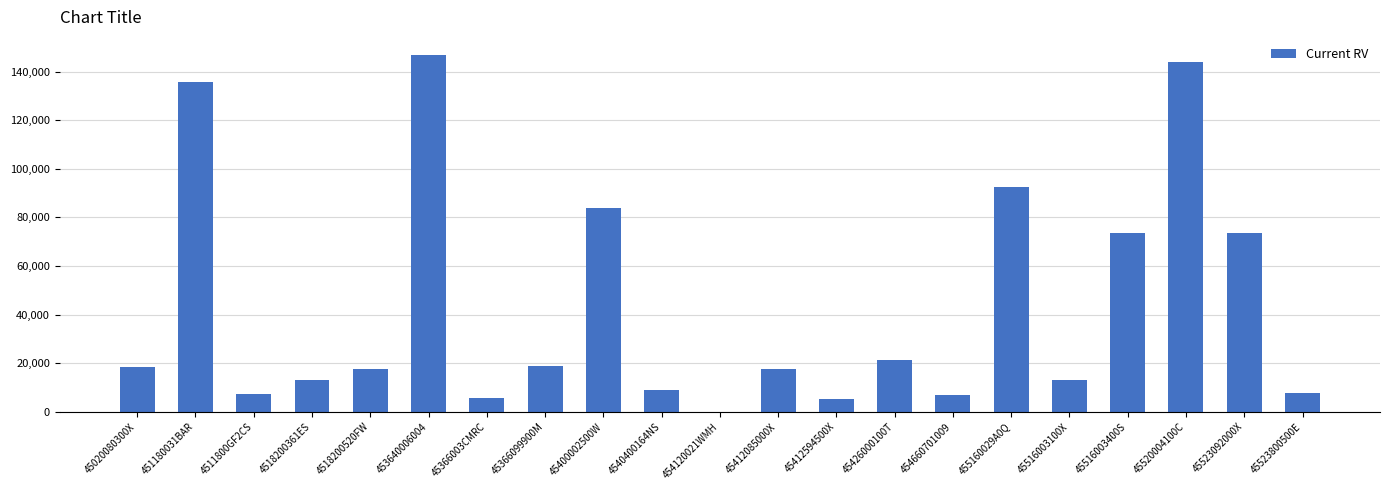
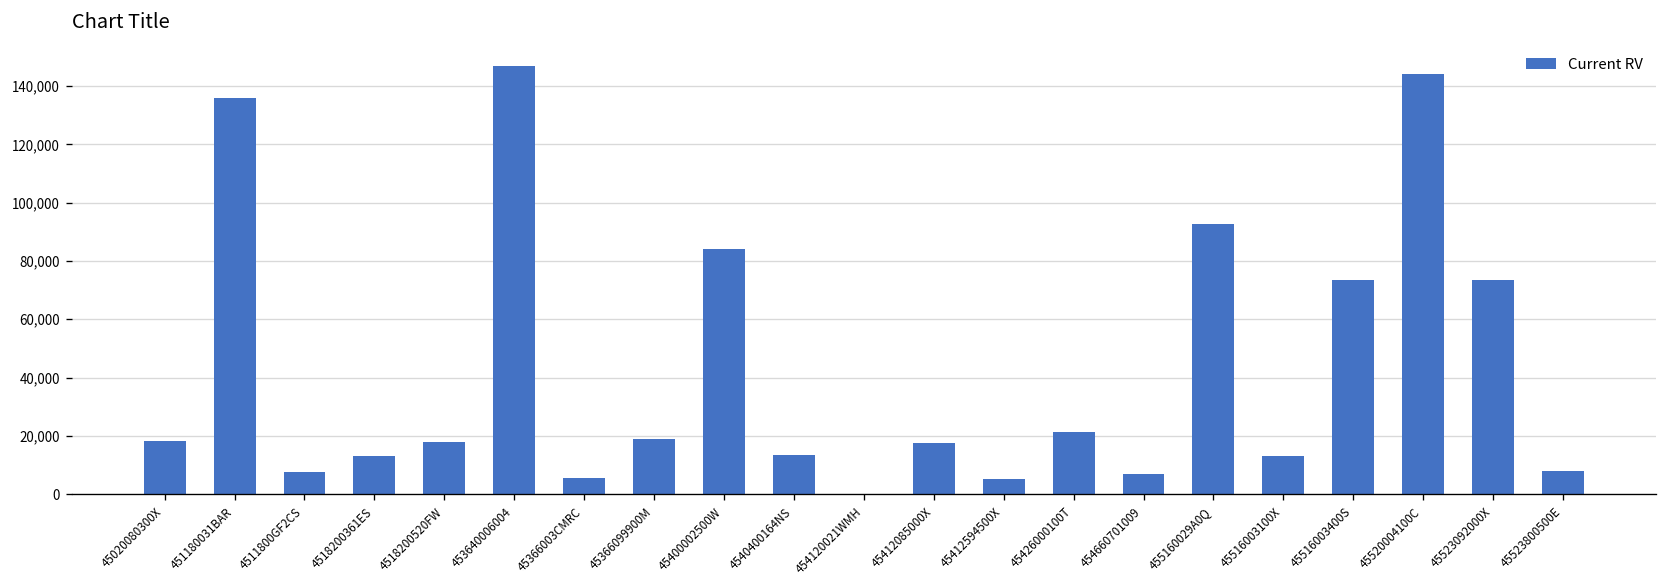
  {
    "45020080300X": "18,000",
    "451180031BAR": "136,000",
    "4511800GF2CS": "8,000",
    "4518200361ES": "13,000",
    "4518200520FW": "18,000",
    "453640006004": "147,000",
    "45366003CMRC": "6,000",
    "45366099900M": "19,000",
    "45400002500W": "84,000",
-   "4540400164NS": "9,000",
+   "4540400164NS": "14,000",
    "454120021WMH": "0",
    "45412085000X": "18,000",
    "45412594500X": "5,000",
    "45426000100T": "21,000",
    "454660701009": "7,000",
    "455160029A0Q": "93,000",
    "45516003100X": "13,000",
    "45516003400S": "74,000",
    "45520004100C": "144,000",
    "45523092000X": "74,000",
    "45523800500E": "8,000"
  }
